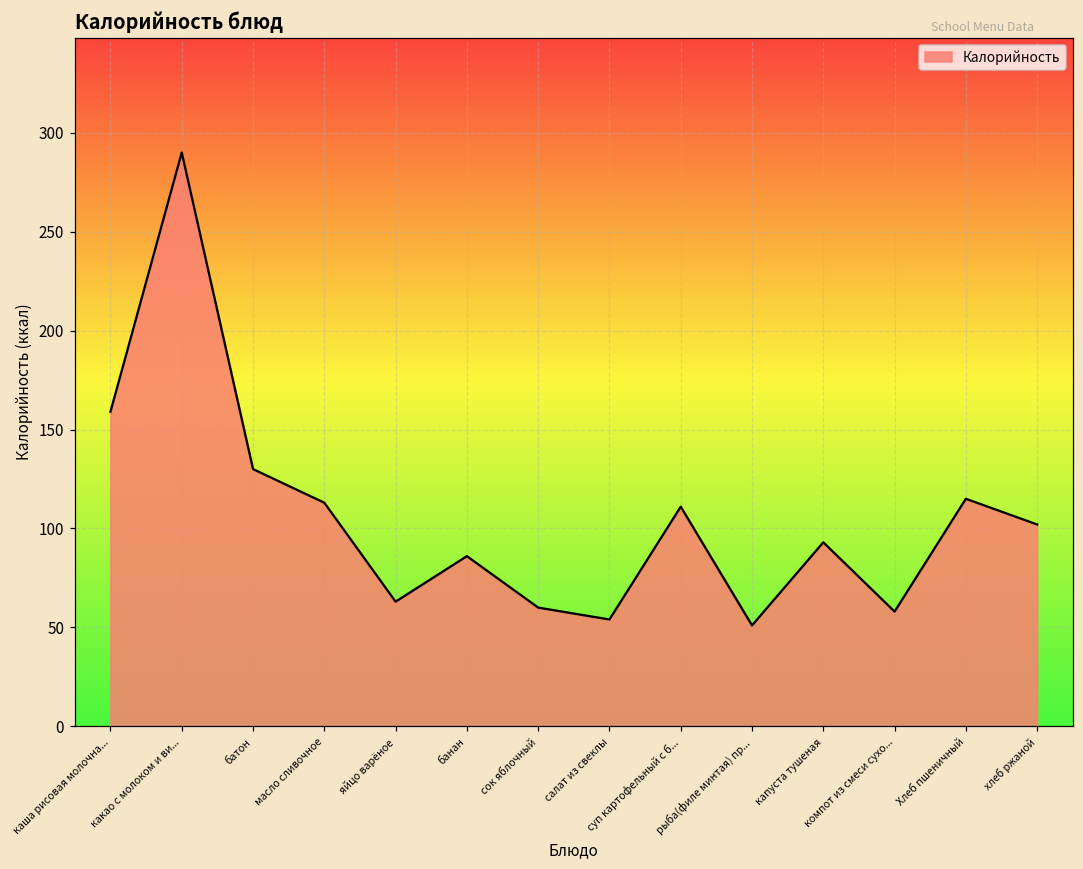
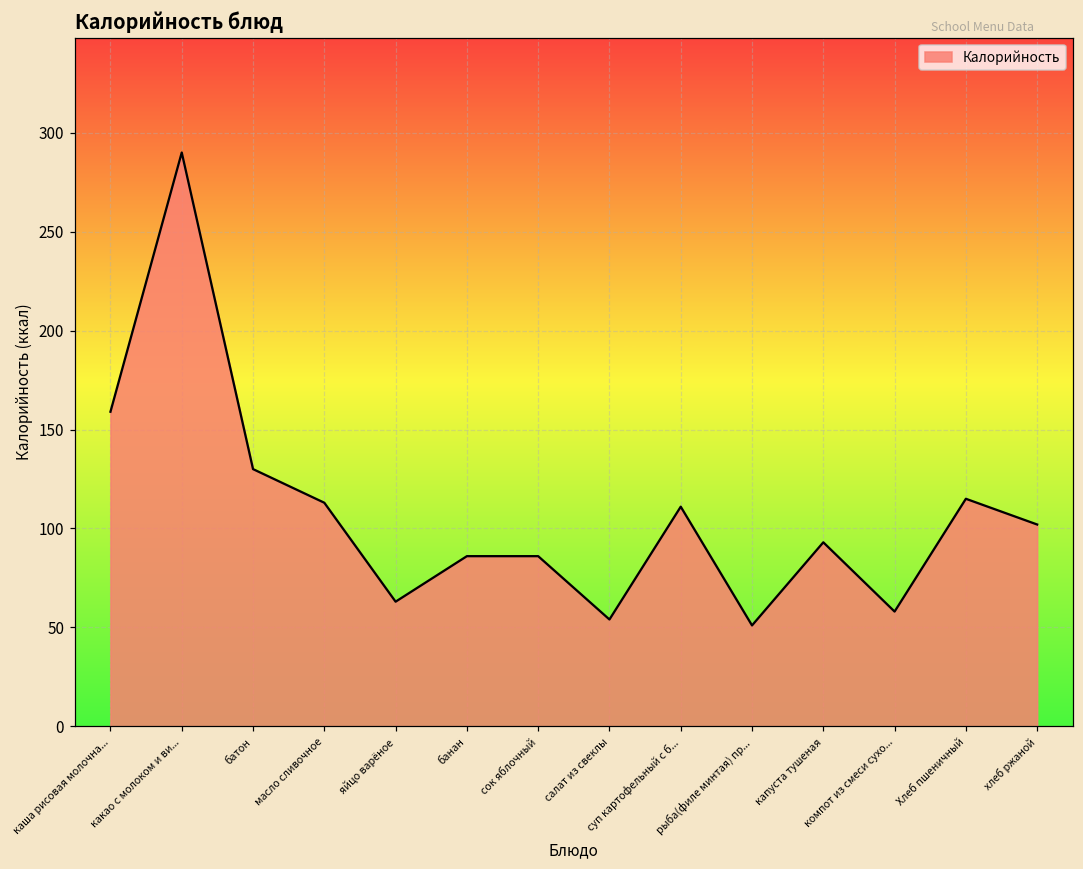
  {
    "каша рисовая молочна...": 159,
    "какао с молоком и ви...": 290,
    "батон": 130,
    "масло сливочное": 113,
    "яйцо варёное": 63,
    "банан": 86,
-   "сок яблочный": 60,
+   "сок яблочный": 86,
    "салат из свеклы": 54,
    "суп картофельный с б...": 111,
    "рыба(филе минтая) пр...": 51,
    "капуста тушеная": 93,
    "компот из смеси сухо...": 58,
    "Хлеб пшеничный": 115,
    "хлеб ржаной": 102
  }
